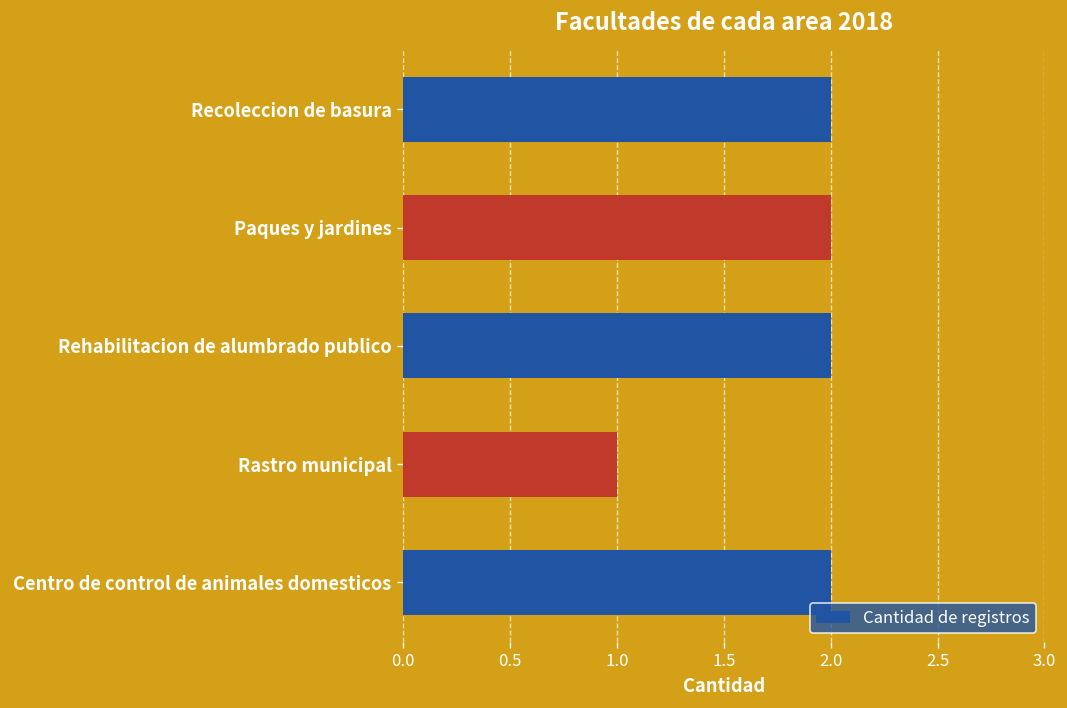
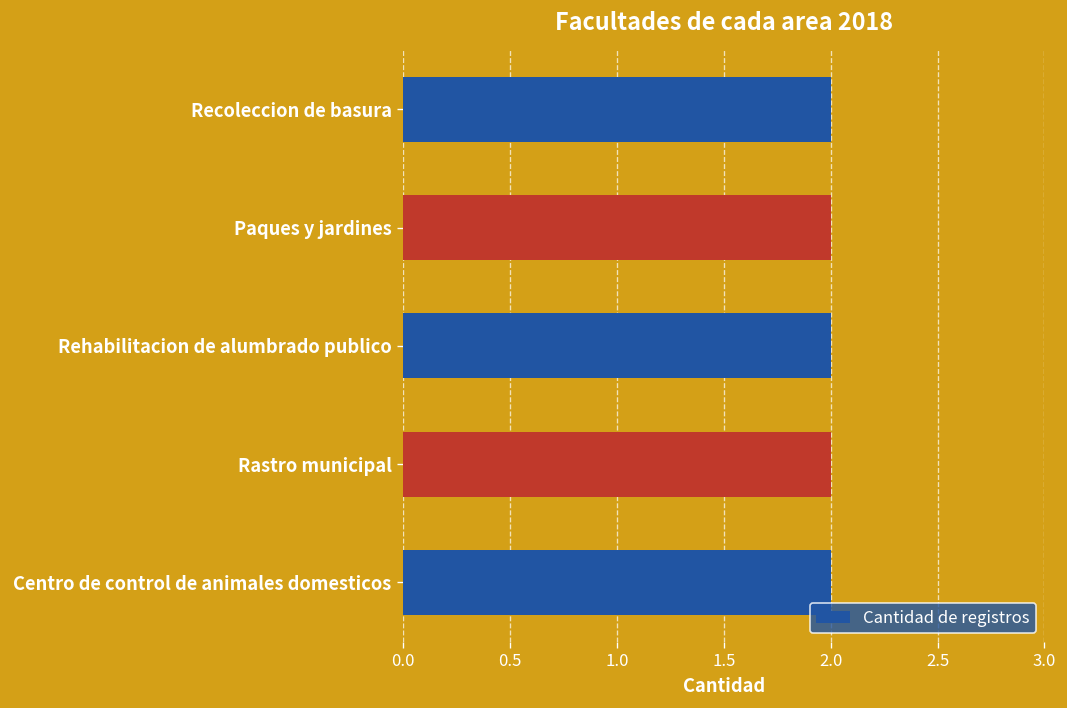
  {
    "Recoleccion de basura": 2,
    "Paques y jardines": 2,
    "Rehabilitacion de alumbrado publico": 2,
-   "Rastro municipal": 1,
+   "Rastro municipal": 2,
    "Centro de control de animales domesticos": 2
  }
